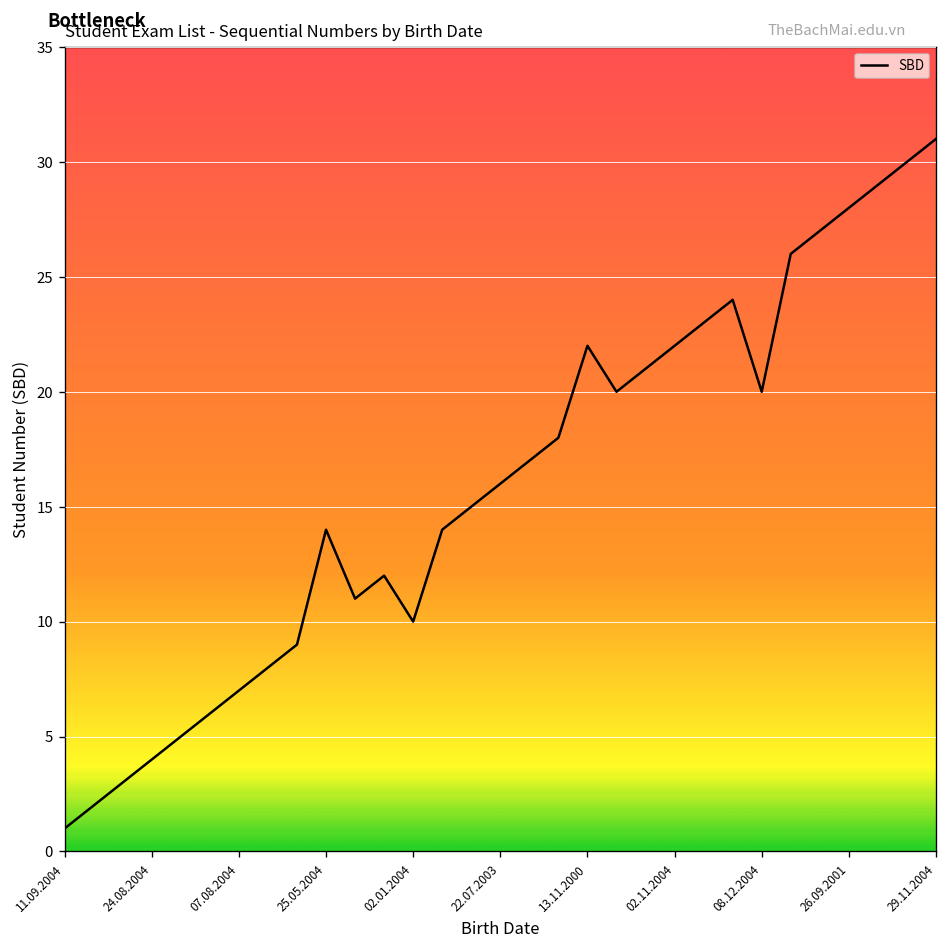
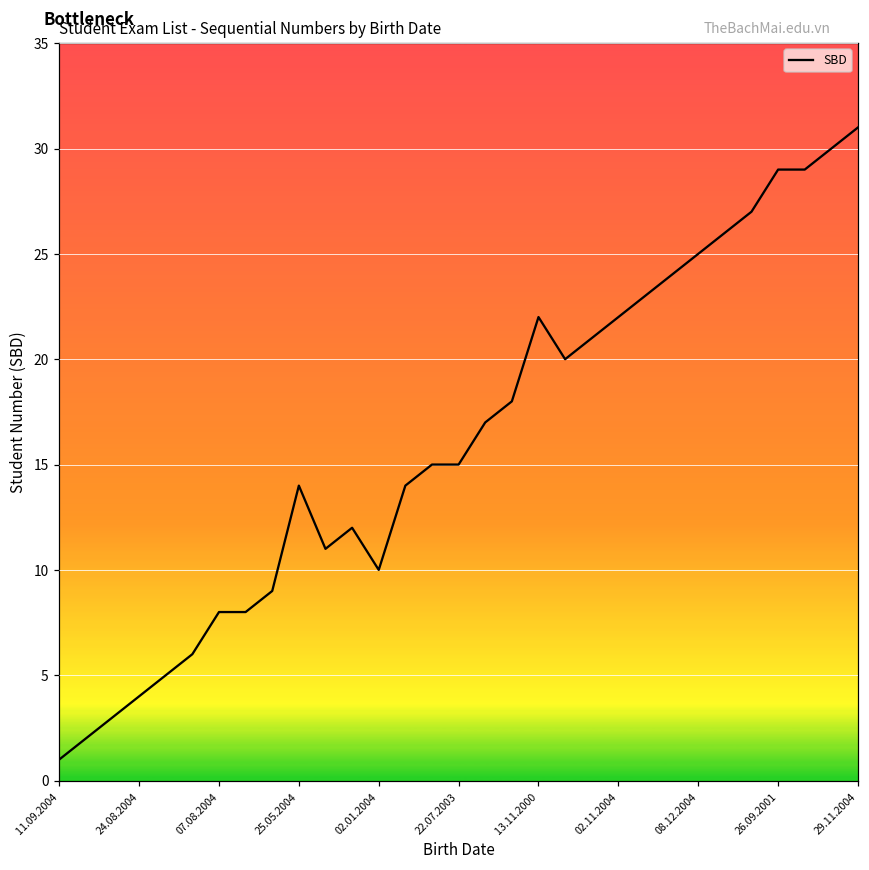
  {
    "11.09.2004": 1,
    "24.08.2004": 4,
-   "07.08.2004": 7,
+   "07.08.2004": 8,
    "25.05.2004": 14,
    "02.01.2004": 10,
-   "22.07.2003": 16,
+   "22.07.2003": 15,
    "13.11.2000": 22,
    "02.11.2004": 22,
-   "08.12.2004": 20,
-   "26.09.2001": 28,
+   "08.12.2004": 25,
+   "26.09.2001": 29,
    "29.11.2004": 31
  }
